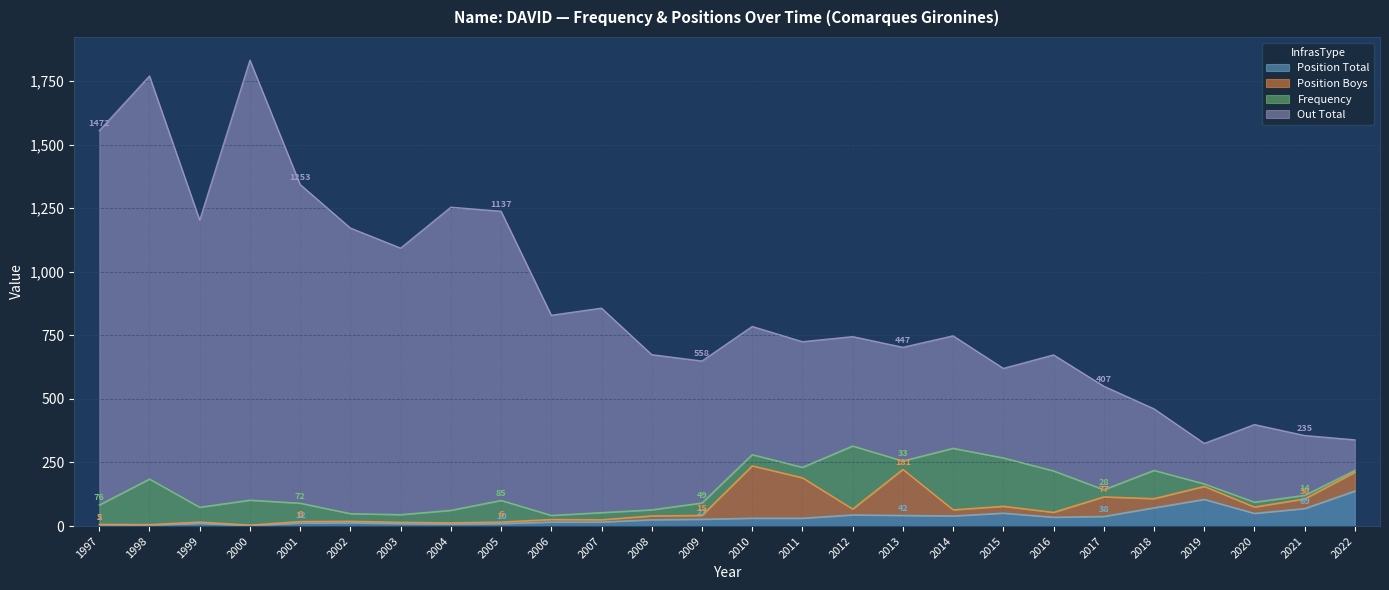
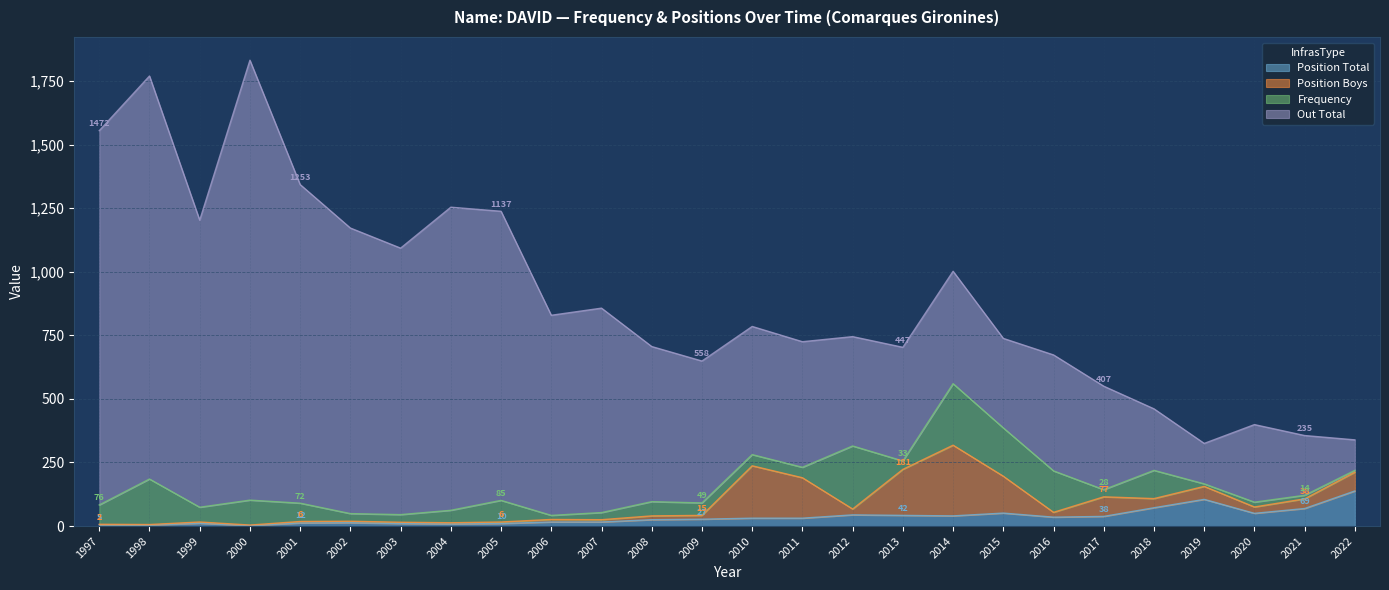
  {
    "Position Boys": {
      "2008": 20,
      "2010": 210,
      "2011": 160,
      "2012": 20,
      "2013": 220,
-     "2014": 20,
-     "2015": 30,
+     "2014": 280,
+     "2015": 150,
      "2016": 20,
      "2017": 120,
      "2018": 40,
      "2020": 30
    },
    "Frequency": {
      "1998": 180,
      "1999": 60,
      "2000": 100,
      "2002": 30,
      "2003": 30,
      "2004": 50,
      "2006": 20,
      "2007": 30,
-     "2008": 20,
+     "2008": 60,
      "2010": 40,
      "2011": 40,
      "2012": 250,
      "2014": 240,
      "2015": 190,
      "2016": 160,
      "2018": 110,
      "2020": 20
    }
  }
